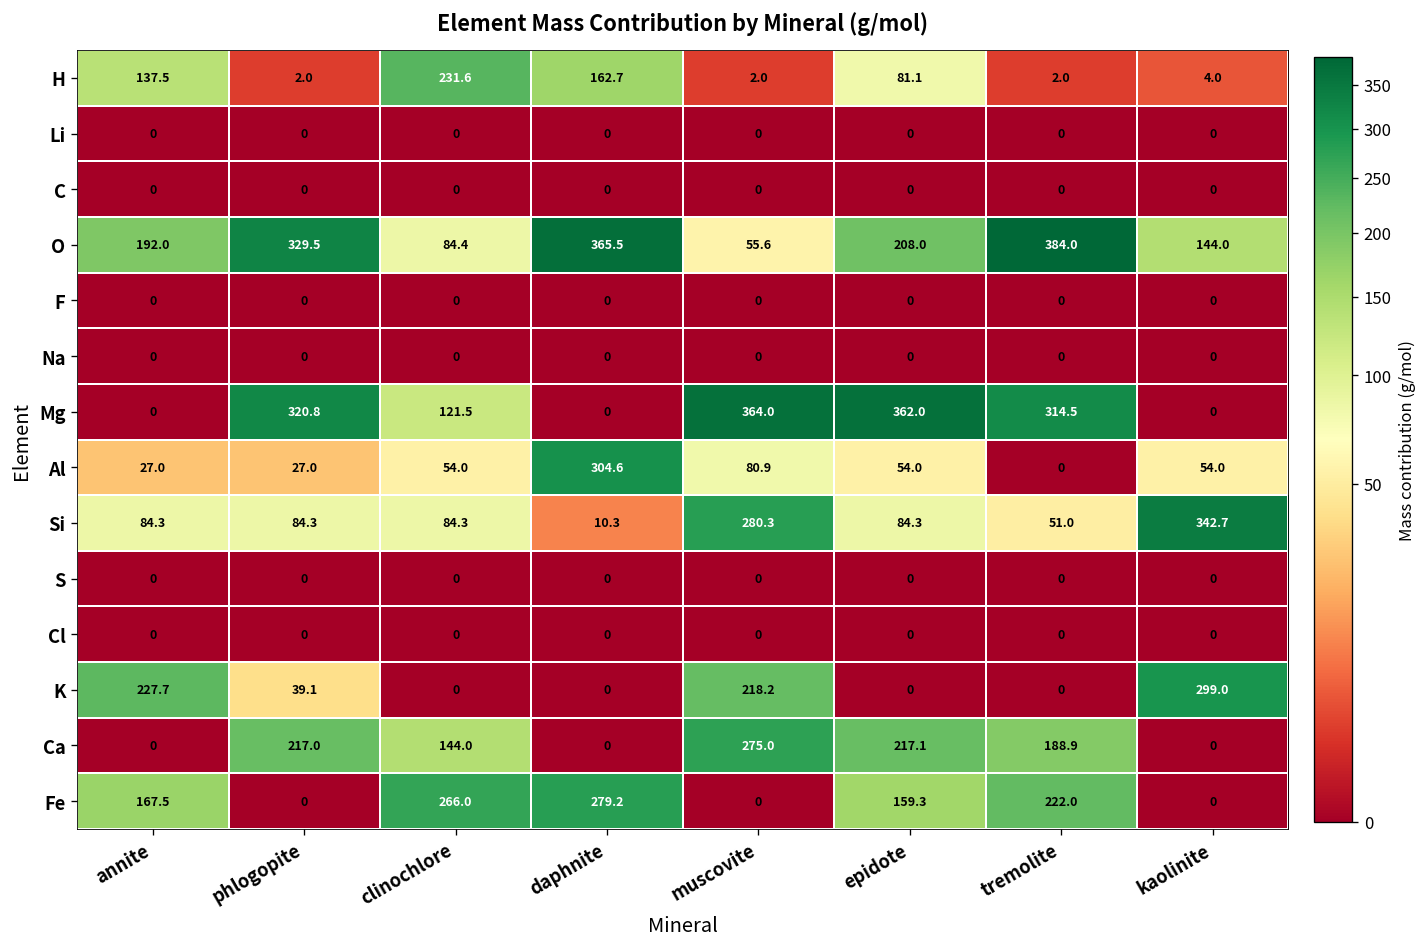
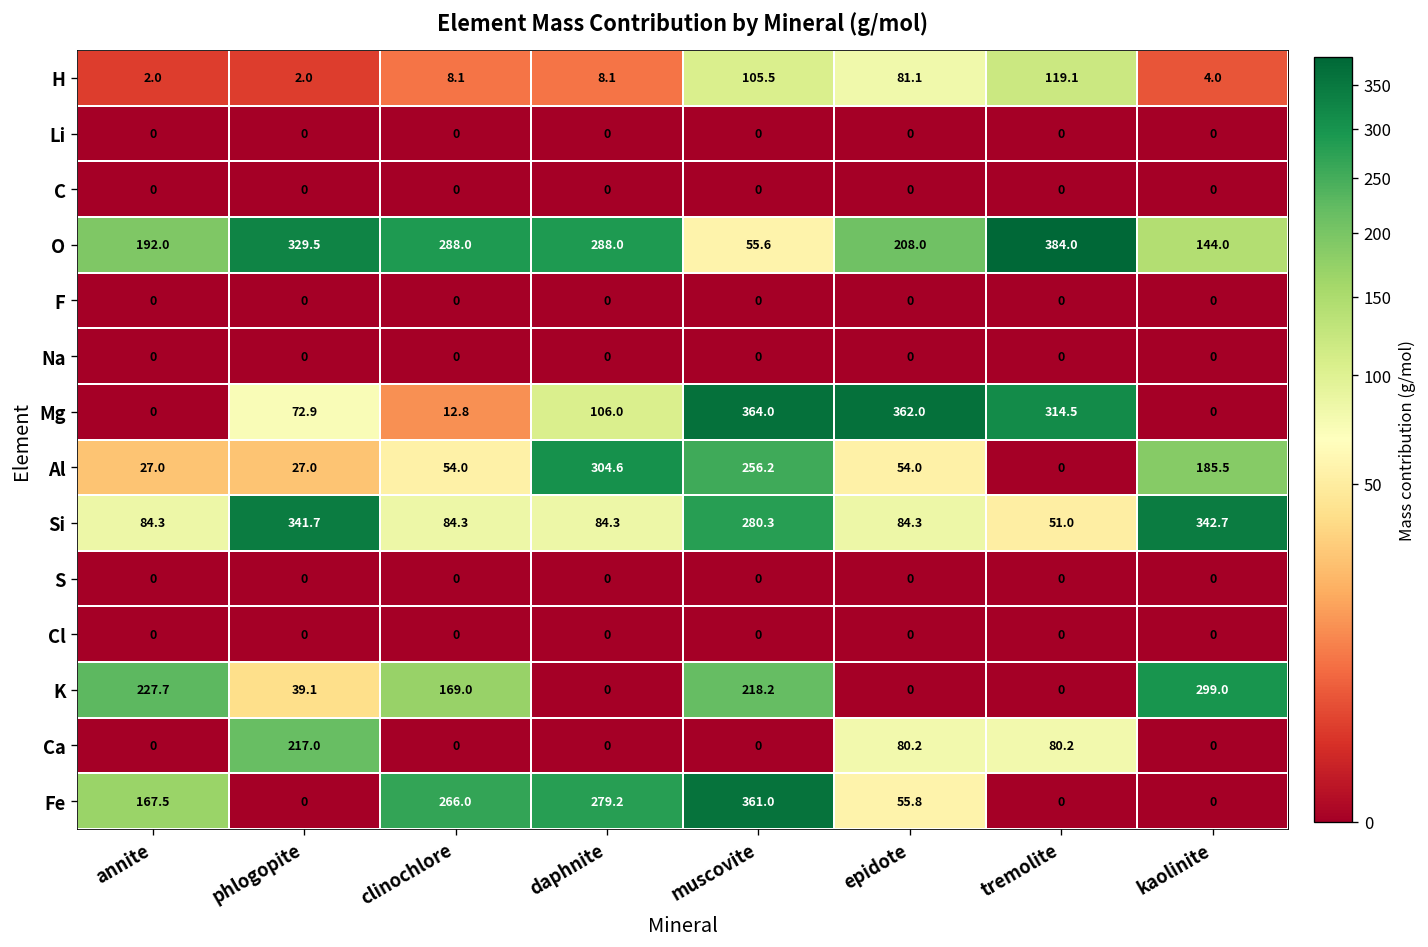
  {
    "H": {
-     "annite": 137.5,
+     "annite": 2.0,
      "phlogopite": 2.0,
-     "clinochlore": 231.6,
-     "daphnite": 162.7,
-     "muscovite": 2.0,
+     "clinochlore": 8.1,
+     "daphnite": 8.1,
+     "muscovite": 105.5,
      "epidote": 81.1,
-     "tremolite": 2.0,
+     "tremolite": 119.1,
      "kaolinite": 4.0
    },
    "Li": {
      "annite": 0,
      "phlogopite": 0,
      "clinochlore": 0,
      "daphnite": 0,
      "muscovite": 0,
      "epidote": 0,
      "tremolite": 0,
      "kaolinite": 0
    },
    "C": {
      "annite": 0,
      "phlogopite": 0,
      "clinochlore": 0,
      "daphnite": 0,
      "muscovite": 0,
      "epidote": 0,
      "tremolite": 0,
      "kaolinite": 0
    },
    "O": {
      "annite": 192.0,
      "phlogopite": 329.5,
-     "clinochlore": 84.4,
-     "daphnite": 365.5,
+     "clinochlore": 288.0,
+     "daphnite": 288.0,
      "muscovite": 55.6,
      "epidote": 208.0,
      "tremolite": 384.0,
      "kaolinite": 144.0
    },
    "F": {
      "annite": 0,
      "phlogopite": 0,
      "clinochlore": 0,
      "daphnite": 0,
      "muscovite": 0,
      "epidote": 0,
      "tremolite": 0,
      "kaolinite": 0
    },
    "Na": {
      "annite": 0,
      "phlogopite": 0,
      "clinochlore": 0,
      "daphnite": 0,
      "muscovite": 0,
      "epidote": 0,
      "tremolite": 0,
      "kaolinite": 0
    },
    "Mg": {
      "annite": 0,
-     "phlogopite": 320.8,
-     "clinochlore": 121.5,
-     "daphnite": 0,
+     "phlogopite": 72.9,
+     "clinochlore": 12.8,
+     "daphnite": 106.0,
      "muscovite": 364.0,
      "epidote": 362.0,
      "tremolite": 314.5,
      "kaolinite": 0
    },
    "Al": {
      "annite": 27.0,
      "phlogopite": 27.0,
      "clinochlore": 54.0,
      "daphnite": 304.6,
-     "muscovite": 80.9,
+     "muscovite": 256.2,
      "epidote": 54.0,
      "tremolite": 0,
-     "kaolinite": 54.0
+     "kaolinite": 185.5
    },
    "Si": {
      "annite": 84.3,
-     "phlogopite": 84.3,
+     "phlogopite": 341.7,
      "clinochlore": 84.3,
-     "daphnite": 10.3,
+     "daphnite": 84.3,
      "muscovite": 280.3,
      "epidote": 84.3,
      "tremolite": 51.0,
      "kaolinite": 342.7
    },
    "S": {
      "annite": 0,
      "phlogopite": 0,
      "clinochlore": 0,
      "daphnite": 0,
      "muscovite": 0,
      "epidote": 0,
      "tremolite": 0,
      "kaolinite": 0
    },
    "Cl": {
      "annite": 0,
      "phlogopite": 0,
      "clinochlore": 0,
      "daphnite": 0,
      "muscovite": 0,
      "epidote": 0,
      "tremolite": 0,
      "kaolinite": 0
    },
    "K": {
      "annite": 227.7,
      "phlogopite": 39.1,
-     "clinochlore": 0,
+     "clinochlore": 169.0,
      "daphnite": 0,
      "muscovite": 218.2,
      "epidote": 0,
      "tremolite": 0,
      "kaolinite": 299.0
    },
    "Ca": {
      "annite": 0,
      "phlogopite": 217.0,
-     "clinochlore": 144.0,
+     "clinochlore": 0,
      "daphnite": 0,
-     "muscovite": 275.0,
-     "epidote": 217.1,
-     "tremolite": 188.9,
+     "muscovite": 0,
+     "epidote": 80.2,
+     "tremolite": 80.2,
      "kaolinite": 0
    },
    "Fe": {
      "annite": 167.5,
      "phlogopite": 0,
      "clinochlore": 266.0,
      "daphnite": 279.2,
-     "muscovite": 0,
-     "epidote": 159.3,
-     "tremolite": 222.0,
+     "muscovite": 361.0,
+     "epidote": 55.8,
+     "tremolite": 0,
      "kaolinite": 0
    }
  }
